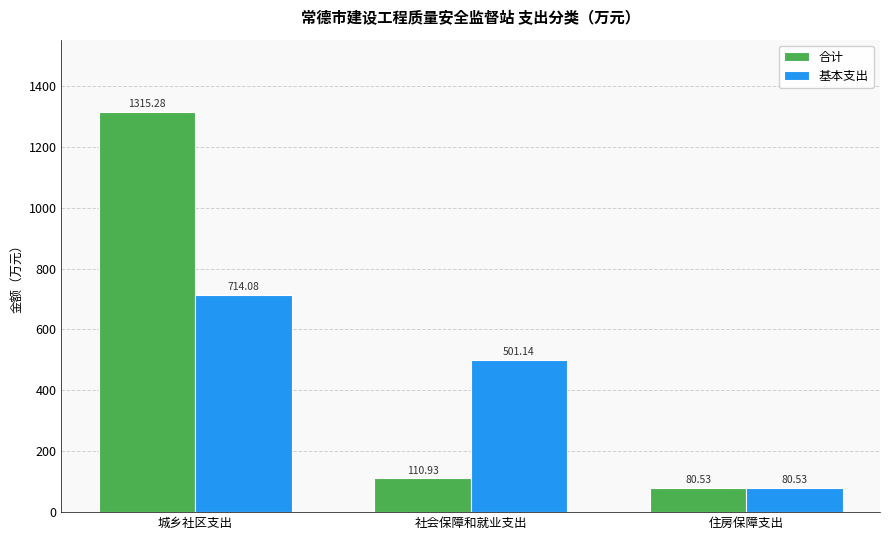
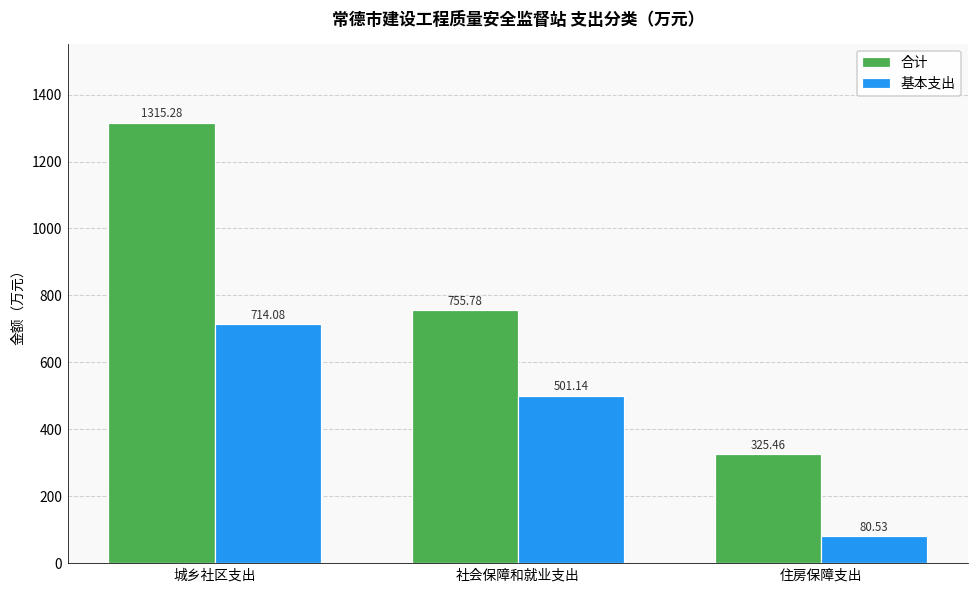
  {
    "合计": {
      "城乡社区支出": 1315.28,
-     "社会保障和就业支出": 110.93,
-     "住房保障支出": 80.53
+     "社会保障和就业支出": 755.78,
+     "住房保障支出": 325.46
    },
    "基本支出": {
      "城乡社区支出": 714.08,
      "社会保障和就业支出": 501.14,
      "住房保障支出": 80.53
    }
  }
